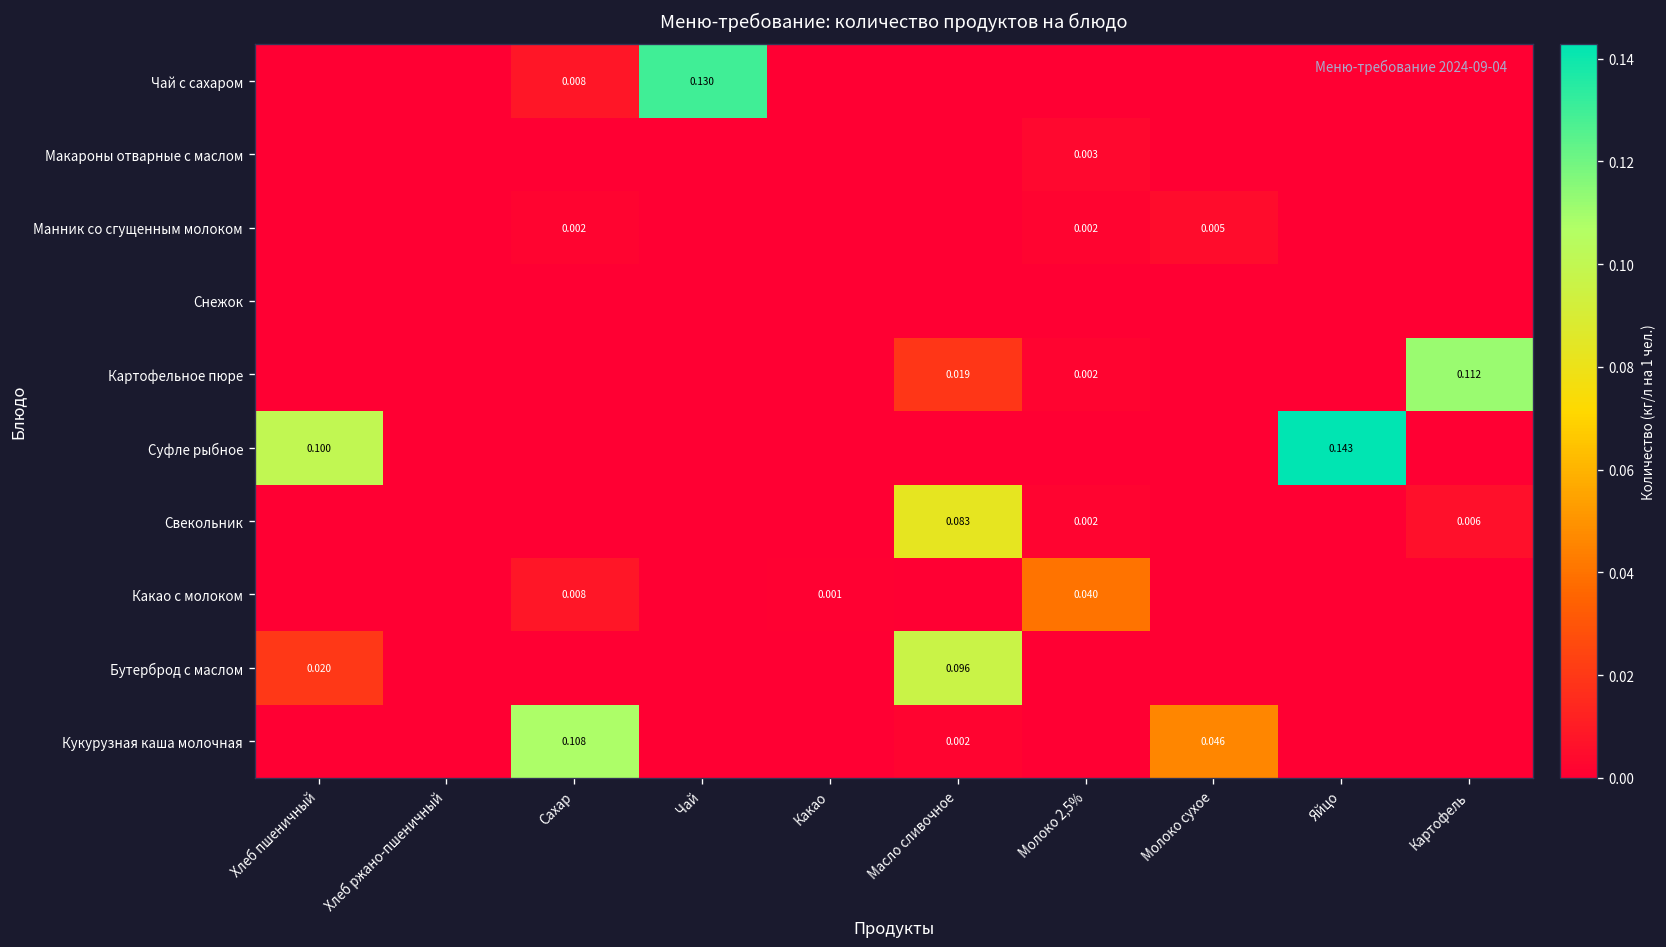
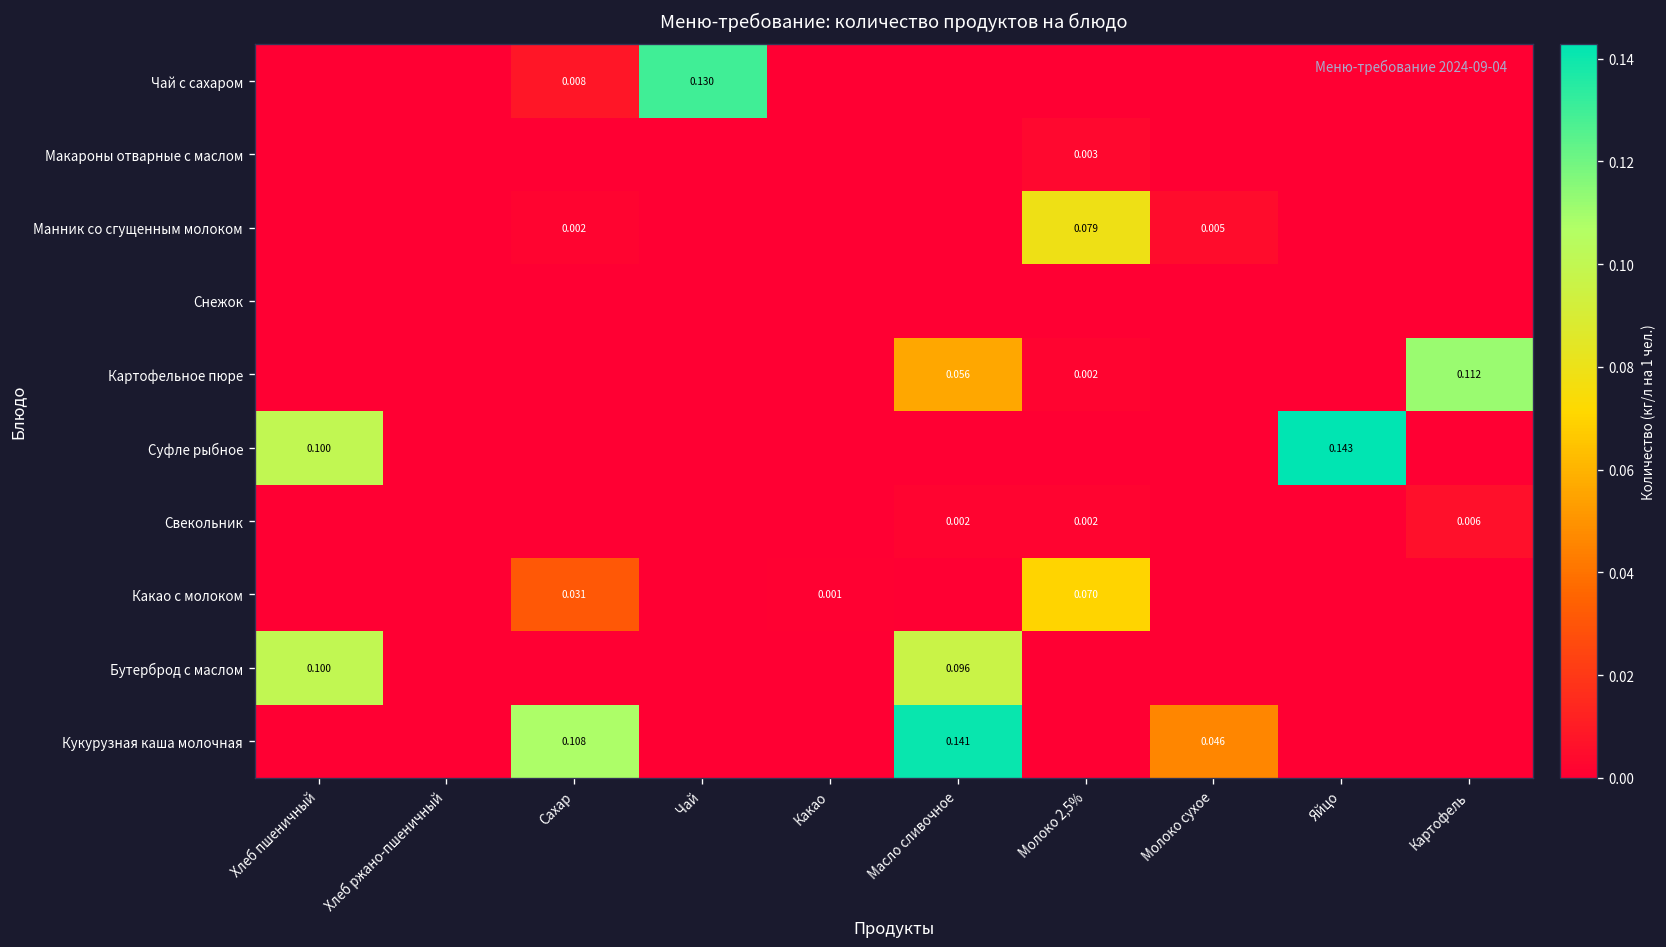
  {
    "Чай с сахаром": {
      "Сахар": 0.008,
      "Чай": 0.130
    },
    "Макароны отварные с маслом": {
      "Молоко 2,5%": 0.003
    },
    "Манник со сгущенным молоком": {
      "Сахар": 0.002,
-     "Молоко 2,5%": 0.002,
+     "Молоко 2,5%": 0.079,
      "Молоко сухое": 0.005
    },
    "Картофельное пюре": {
-     "Масло сливочное": 0.019,
+     "Масло сливочное": 0.056,
      "Молоко 2,5%": 0.002,
      "Картофель": 0.112
    },
    "Суфле рыбное": {
      "Хлеб пшеничный": 0.100,
      "Яйцо": 0.143
    },
    "Свекольник": {
-     "Масло сливочное": 0.083,
+     "Масло сливочное": 0.002,
      "Молоко 2,5%": 0.002,
      "Картофель": 0.006
    },
    "Какао с молоком": {
-     "Сахар": 0.008,
+     "Сахар": 0.031,
      "Какао": 0.001,
-     "Молоко 2,5%": 0.040
+     "Молоко 2,5%": 0.070
    },
    "Бутерброд с маслом": {
-     "Хлеб пшеничный": 0.020,
+     "Хлеб пшеничный": 0.100,
      "Масло сливочное": 0.096
    },
    "Кукурузная каша молочная": {
      "Сахар": 0.108,
-     "Масло сливочное": 0.002,
+     "Масло сливочное": 0.141,
      "Молоко сухое": 0.046
    }
  }
